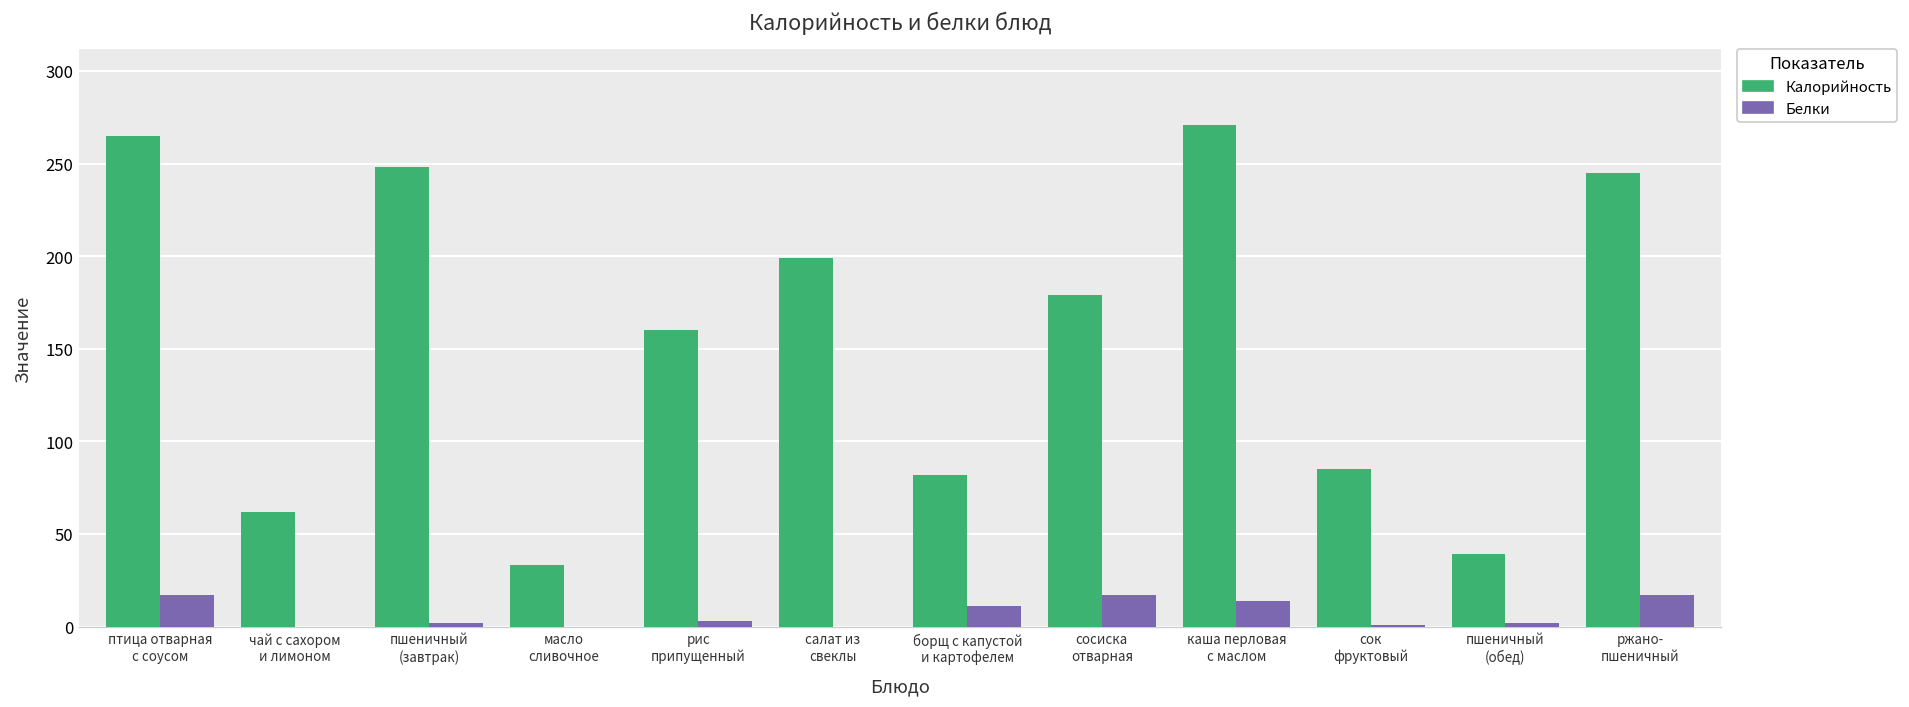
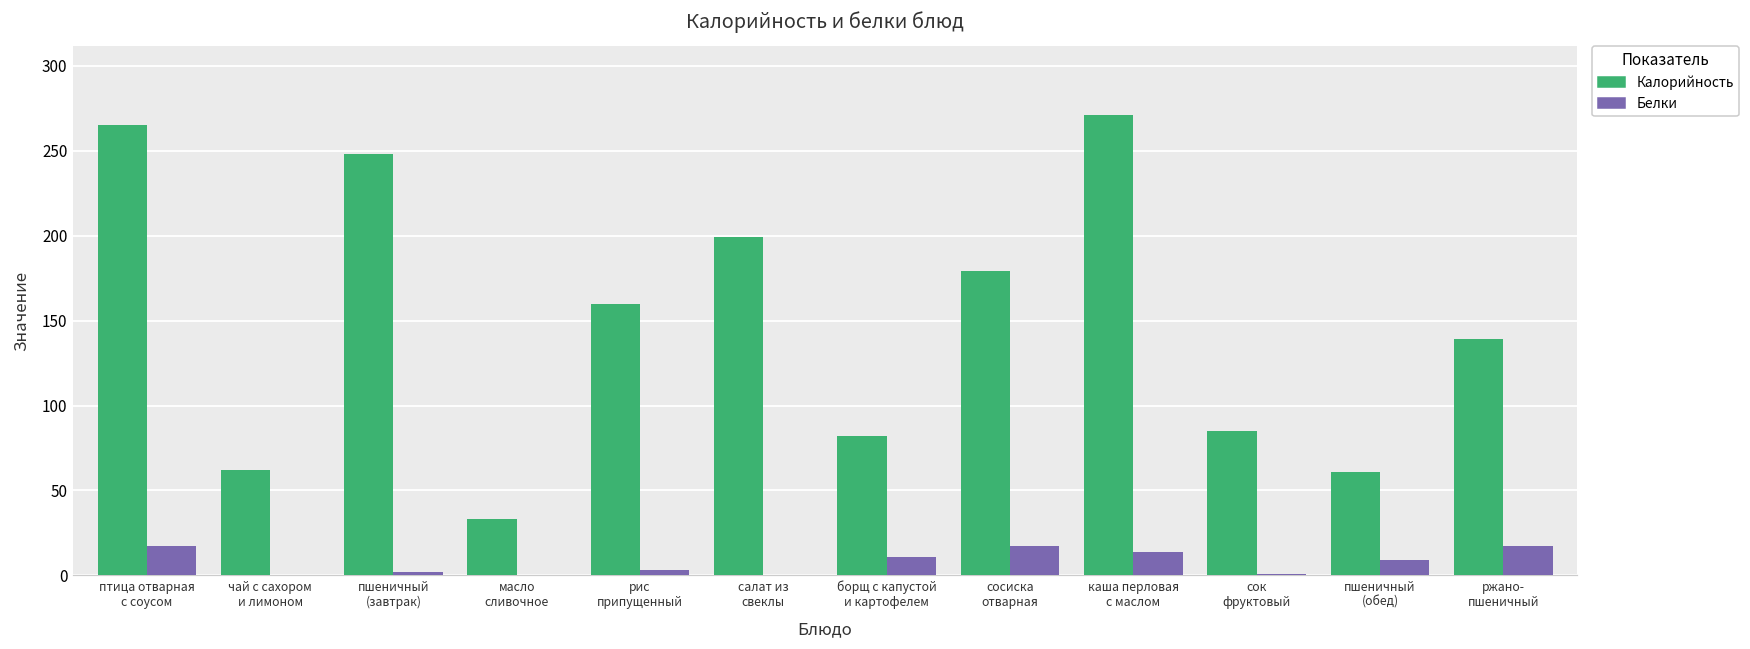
  {
    "Калорийность": {
      "птица отварная с соусом": 265,
      "чай с сахором и лимоном": 62,
      "пшеничный (завтрак)": 248,
      "масло сливочное": 33,
      "рис припущенный": 160,
      "салат из свеклы": 199,
      "борщ с капустой и картофелем": 82,
      "сосиска отварная": 179,
      "каша перловая с маслом": 271,
      "сок фруктовый": 85,
-     "пшеничный (обед)": 39,
-     "ржано- пшеничный": 245
+     "пшеничный (обед)": 61,
+     "ржано- пшеничный": 139
    },
    "Белки": {
      "птица отварная с соусом": 17,
      "чай с сахором и лимоном": 0,
      "пшеничный (завтрак)": 2,
      "масло сливочное": 0,
      "рис припущенный": 3,
      "салат из свеклы": 0,
      "борщ с капустой и картофелем": 11,
      "сосиска отварная": 17,
      "каша перловая с маслом": 14,
-     "пшеничный (обед)": 2,
+     "пшеничный (обед)": 9,
      "ржано- пшеничный": 17
    }
  }
